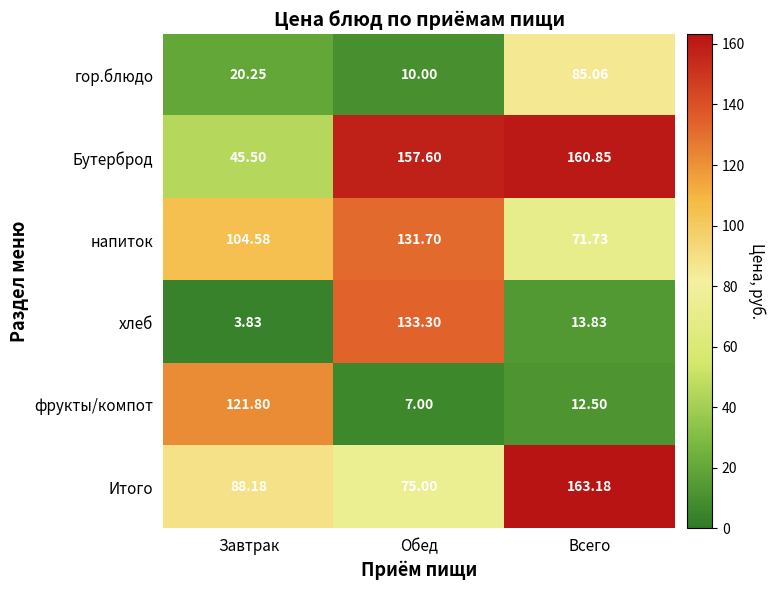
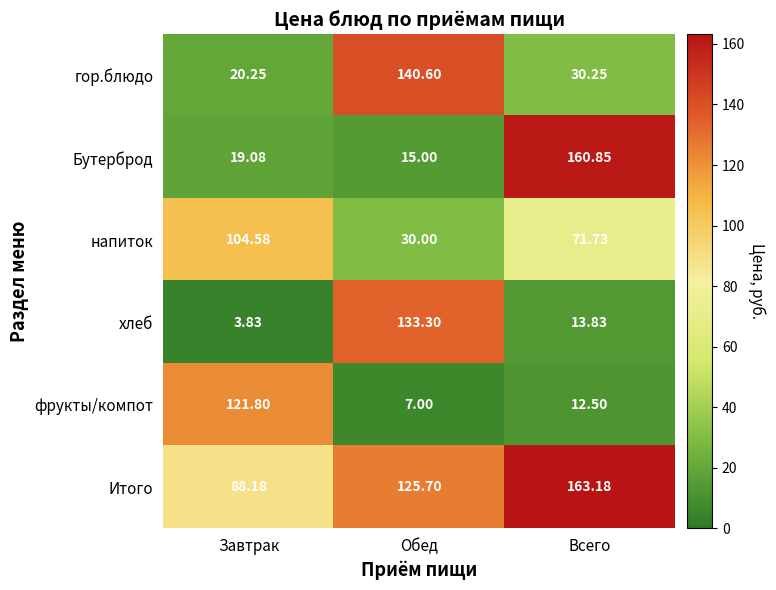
  {
    "гор.блюдо": {
      "Завтрак": 20.25,
-     "Обед": 10.00,
-     "Всего": 85.06
+     "Обед": 140.60,
+     "Всего": 30.25
    },
    "Бутерброд": {
-     "Завтрак": 45.50,
-     "Обед": 157.60,
+     "Завтрак": 19.08,
+     "Обед": 15.00,
      "Всего": 160.85
    },
    "напиток": {
      "Завтрак": 104.58,
-     "Обед": 131.70,
+     "Обед": 30.00,
      "Всего": 71.73
    },
    "хлеб": {
      "Завтрак": 3.83,
      "Обед": 133.30,
      "Всего": 13.83
    },
    "фрукты/компот": {
      "Завтрак": 121.80,
      "Обед": 7.00,
      "Всего": 12.50
    },
    "Итого": {
      "Завтрак": 88.18,
-     "Обед": 75.00,
+     "Обед": 125.70,
      "Всего": 163.18
    }
  }
